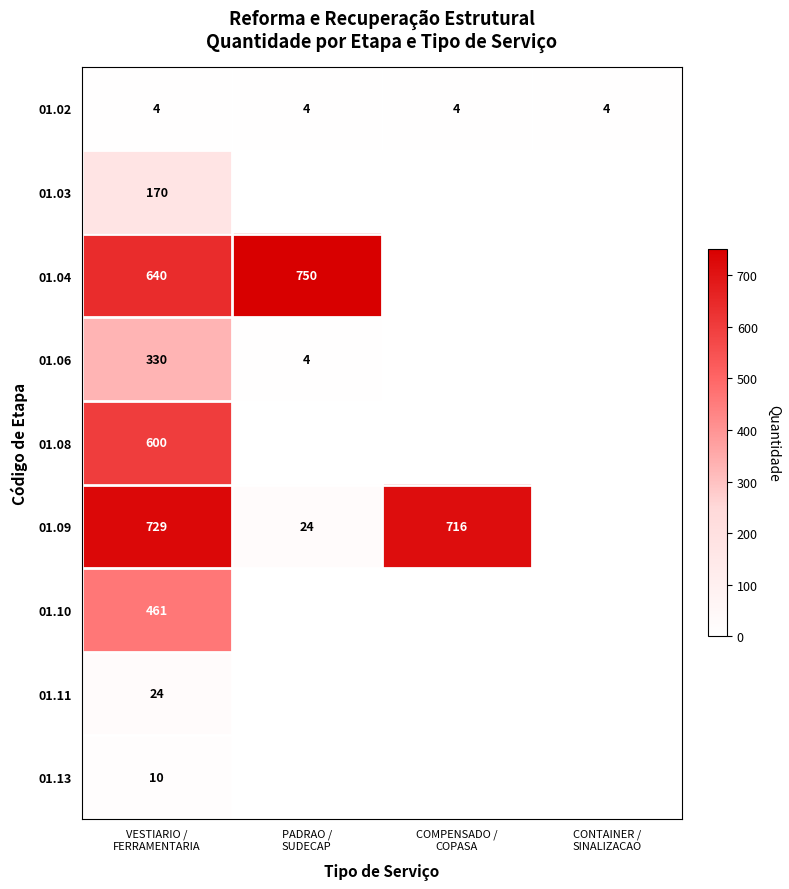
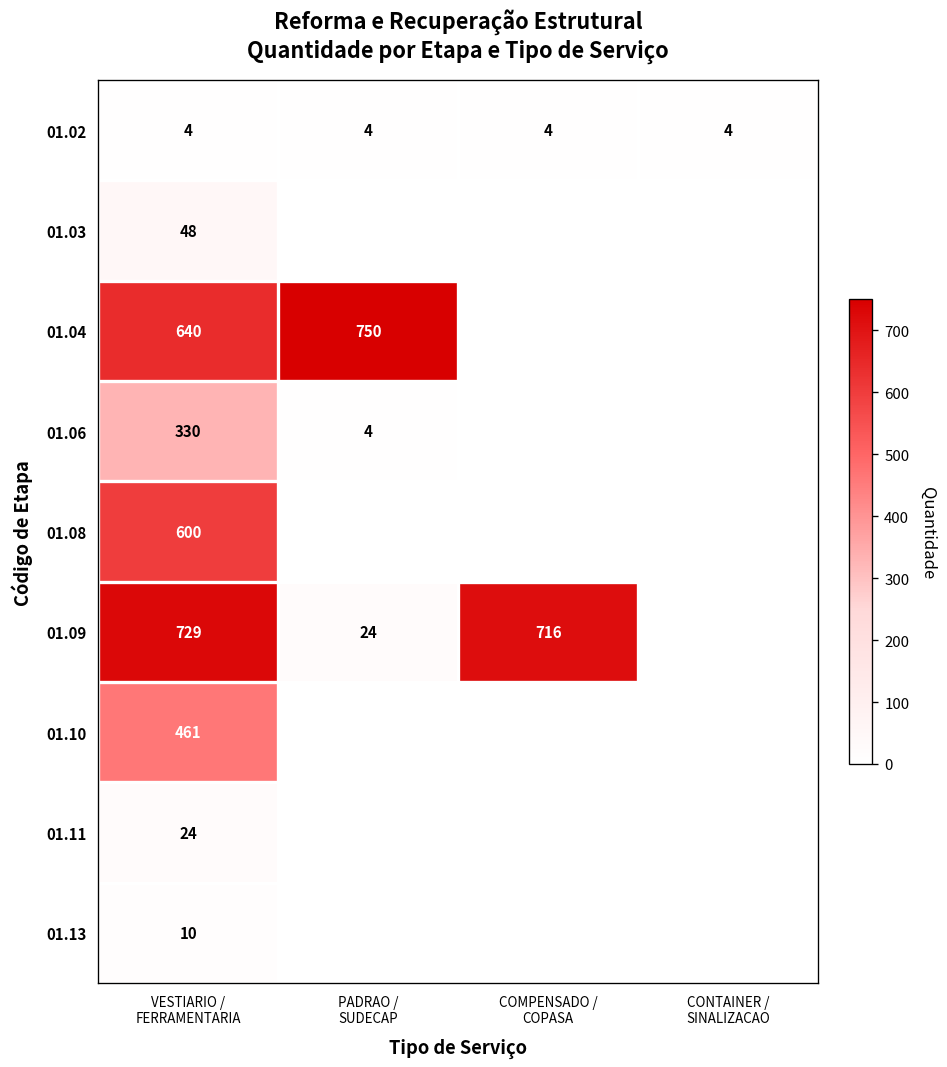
  {
    "01.02": {
      "VESTIARIO / FERRAMENTARIA": 4,
      "PADRAO / SUDECAP": 4,
      "COMPENSADO / COPASA": 4,
      "CONTAINER / SINALIZACAO": 4
    },
    "01.03": {
-     "VESTIARIO / FERRAMENTARIA": 170
+     "VESTIARIO / FERRAMENTARIA": 48
    },
    "01.04": {
      "VESTIARIO / FERRAMENTARIA": 640,
      "PADRAO / SUDECAP": 750
    },
    "01.06": {
      "VESTIARIO / FERRAMENTARIA": 330,
      "PADRAO / SUDECAP": 4
    },
    "01.08": {
      "VESTIARIO / FERRAMENTARIA": 600
    },
    "01.09": {
      "VESTIARIO / FERRAMENTARIA": 729,
      "PADRAO / SUDECAP": 24,
      "COMPENSADO / COPASA": 716
    },
    "01.10": {
      "VESTIARIO / FERRAMENTARIA": 461
    },
    "01.11": {
      "VESTIARIO / FERRAMENTARIA": 24
    },
    "01.13": {
      "VESTIARIO / FERRAMENTARIA": 10
    }
  }
